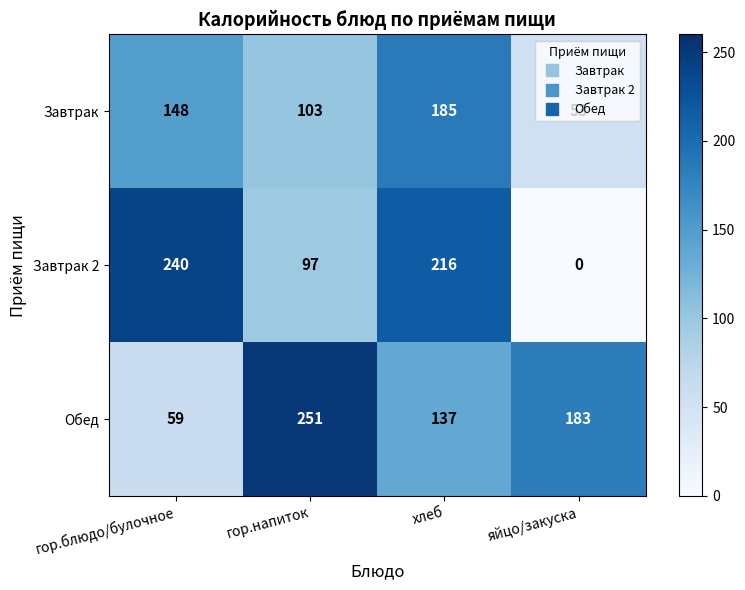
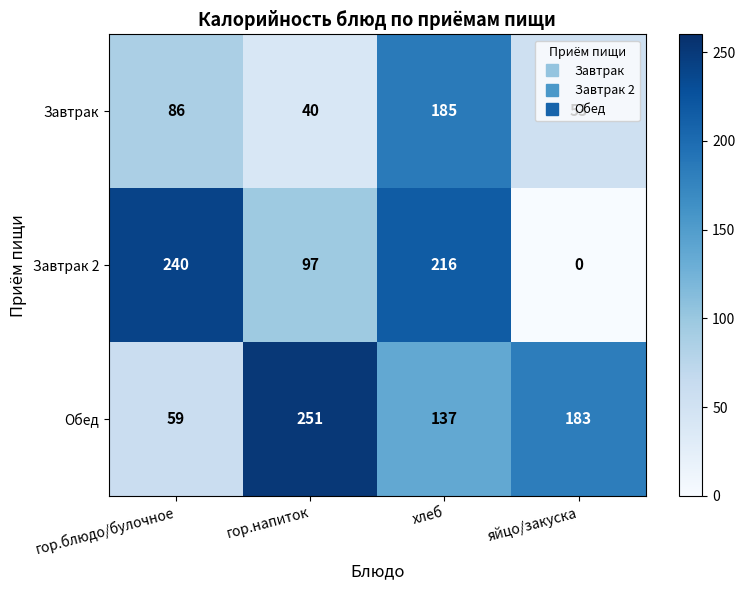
  {
    "Завтрак": {
-     "гор.блюдо/булочное": 148,
-     "гор.напиток": 103,
+     "гор.блюдо/булочное": 86,
+     "гор.напиток": 40,
      "хлеб": 185
    },
    "Завтрак 2": {
      "гор.блюдо/булочное": 240,
      "гор.напиток": 97,
      "хлеб": 216,
      "яйцо/закуска": 0
    },
    "Обед": {
      "гор.блюдо/булочное": 59,
      "гор.напиток": 251,
      "хлеб": 137,
      "яйцо/закуска": 183
    }
  }
